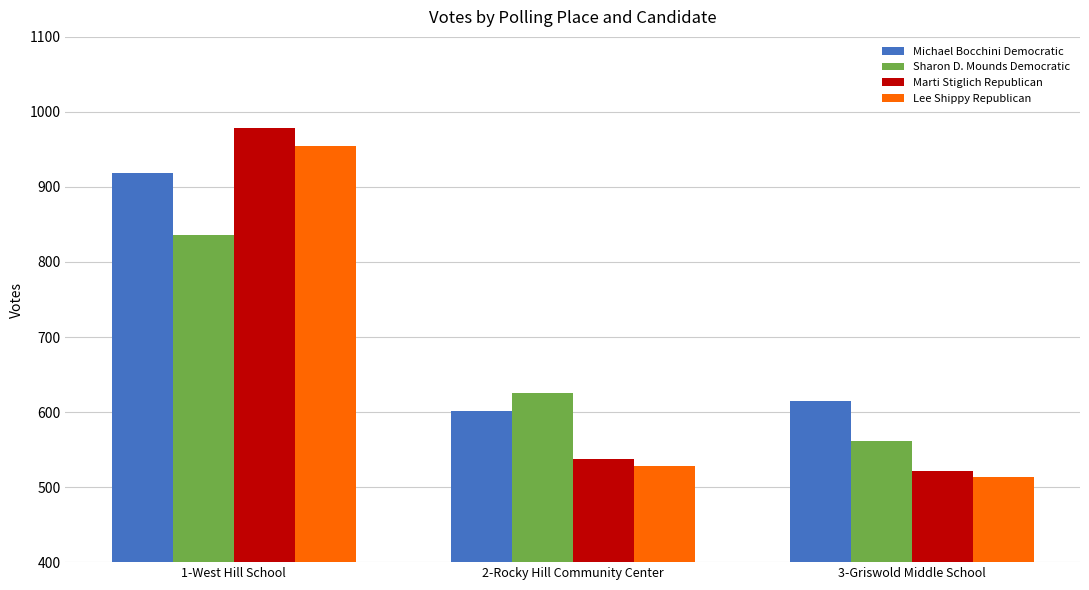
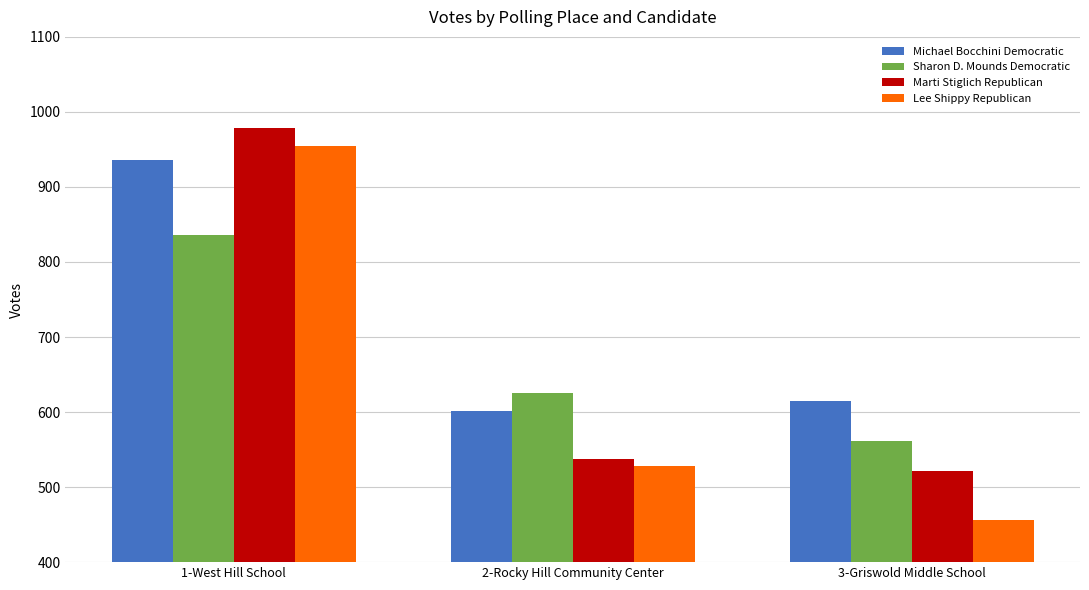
  {
    "Michael Bocchini Democratic": {
-     "1-West Hill School": 920,
+     "1-West Hill School": 940,
      "2-Rocky Hill Community Center": 600,
      "3-Griswold Middle School": 620
    },
    "Sharon D. Mounds Democratic": {
      "1-West Hill School": 840,
      "2-Rocky Hill Community Center": 630,
      "3-Griswold Middle School": 560
    },
    "Marti Stiglich Republican": {
      "1-West Hill School": 980,
      "2-Rocky Hill Community Center": 540,
      "3-Griswold Middle School": 520
    },
    "Lee Shippy Republican": {
      "1-West Hill School": 960,
      "2-Rocky Hill Community Center": 530,
-     "3-Griswold Middle School": 510
+     "3-Griswold Middle School": 460
    }
  }
